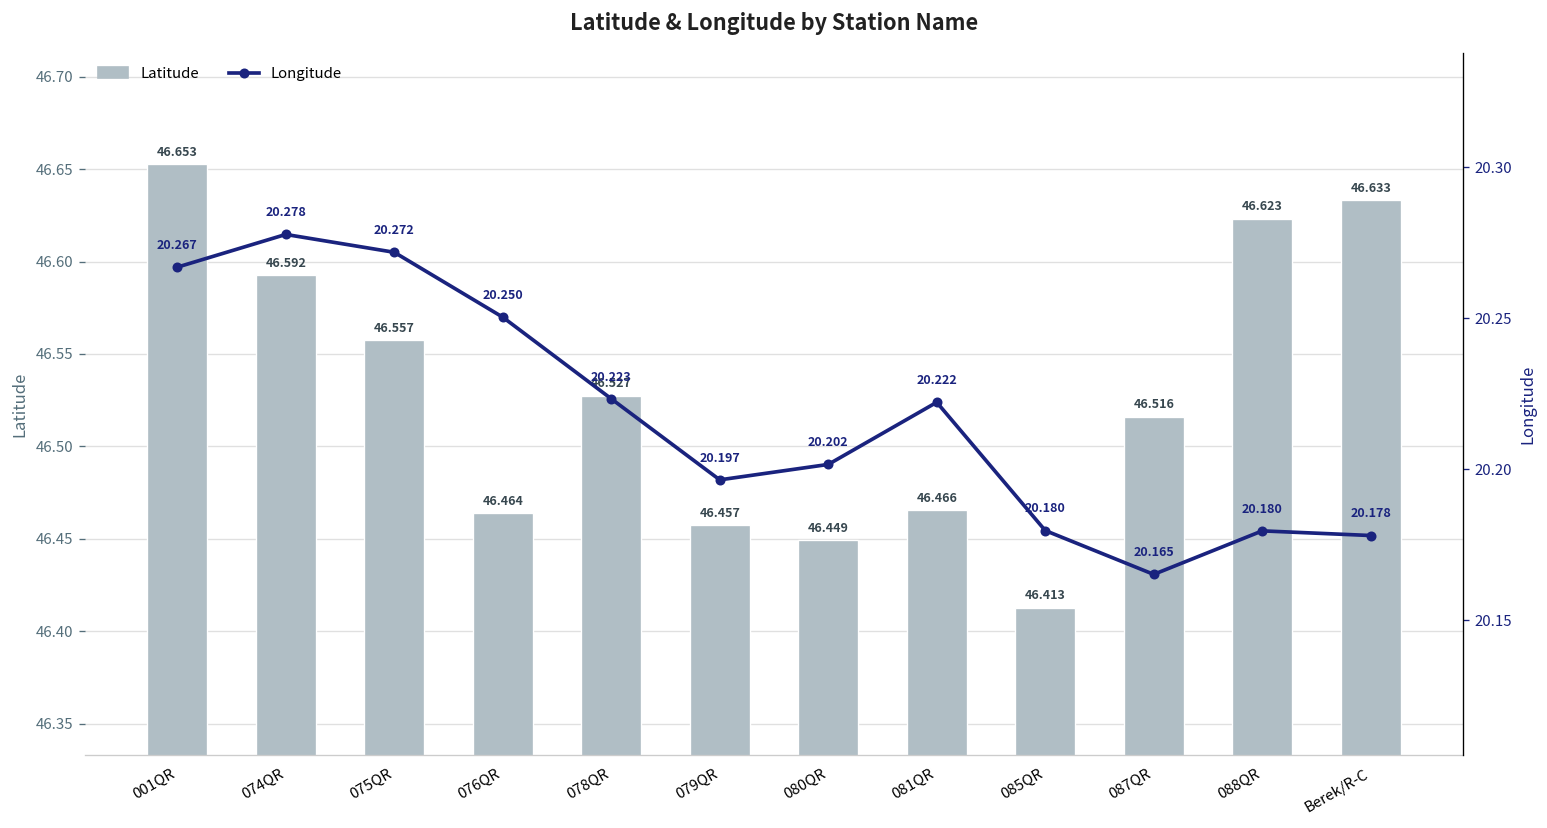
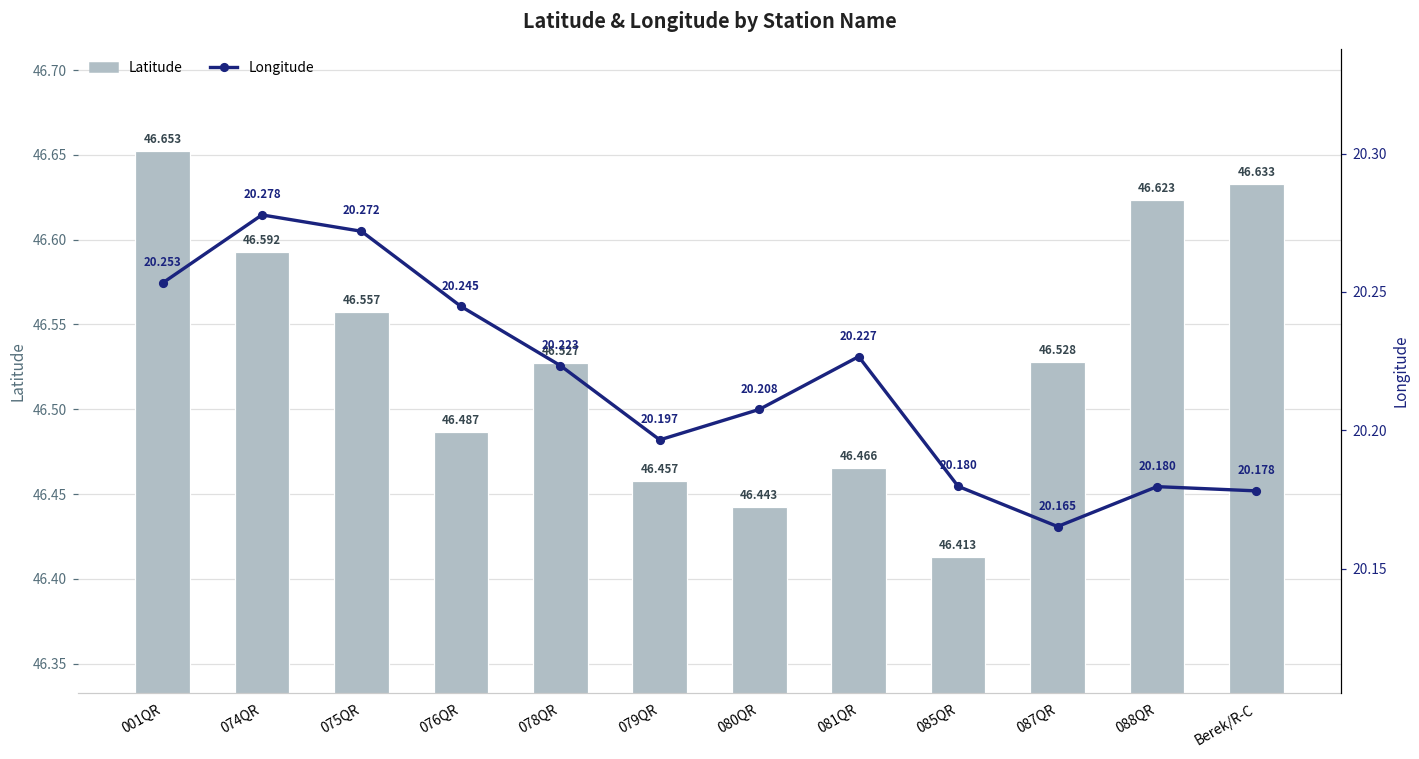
  {
    "Latitude": {
      "001QR": 46.653,
      "074QR": 46.592,
      "075QR": 46.557,
-     "076QR": 46.464,
+     "076QR": 46.487,
      "079QR": 46.457,
-     "080QR": 46.449,
+     "080QR": 46.443,
      "081QR": 46.466,
      "085QR": 46.413,
-     "087QR": 46.516,
+     "087QR": 46.528,
      "088QR": 46.623,
      "Berek/R-C": 46.633
    },
    "Longitude": {
-     "001QR": 20.267,
+     "001QR": 20.253,
      "074QR": 20.278,
      "075QR": 20.272,
-     "076QR": 20.250,
+     "076QR": 20.245,
      "079QR": 20.197,
-     "080QR": 20.202,
-     "081QR": 20.222,
+     "080QR": 20.208,
+     "081QR": 20.227,
      "085QR": 20.180,
      "087QR": 20.165,
      "088QR": 20.180,
      "Berek/R-C": 20.178
    }
  }
